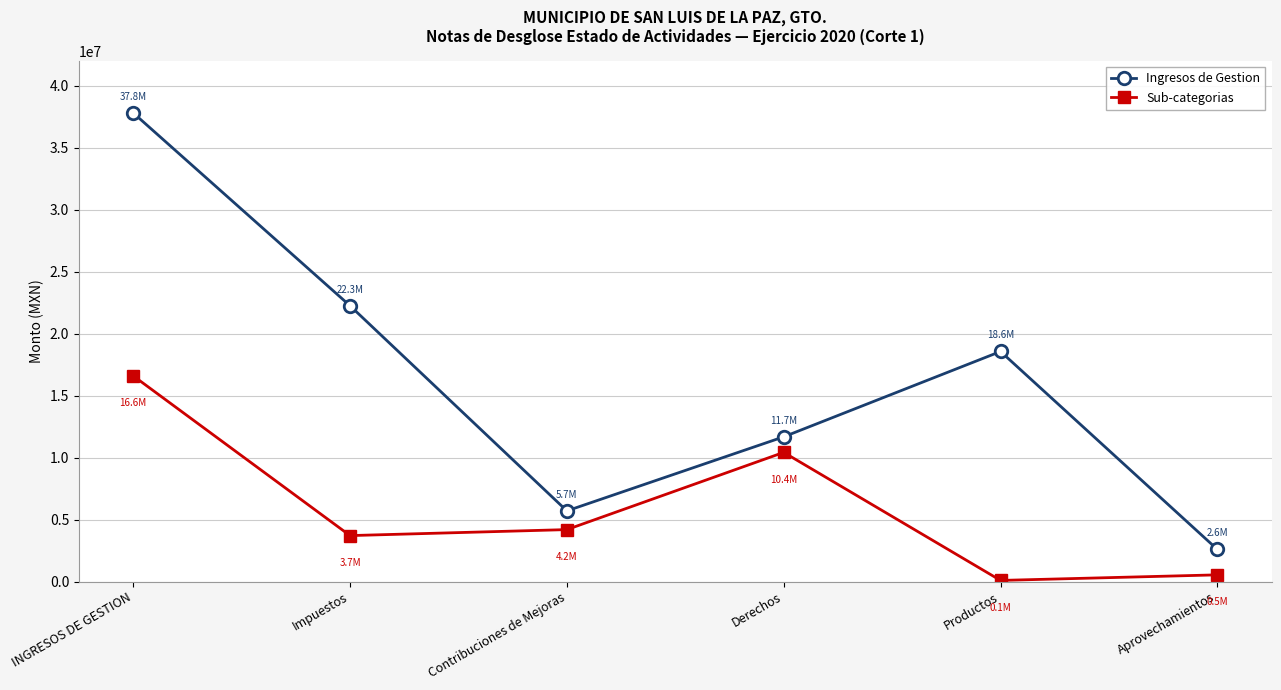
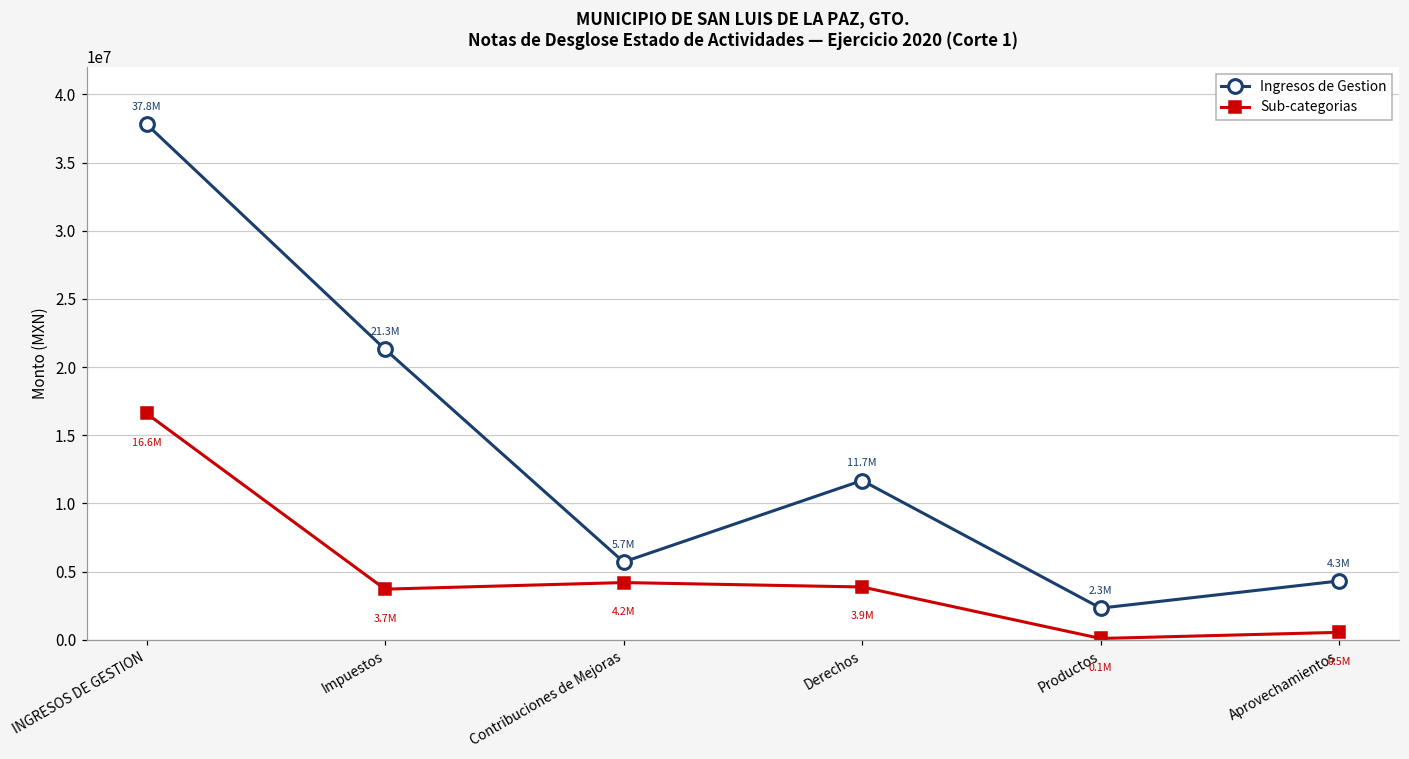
  {
    "Ingresos de Gestion": {
      "INGRESOS DE GESTION": "37.8M",
-     "Impuestos": "22.3M",
+     "Impuestos": "21.3M",
      "Contribuciones de Mejoras": "5.7M",
      "Derechos": "11.7M",
-     "Productos": "18.6M",
-     "Aprovechamientos": "2.6M"
+     "Productos": "2.3M",
+     "Aprovechamientos": "4.3M"
    },
    "Sub-categorias": {
      "INGRESOS DE GESTION": "16.6M",
      "Impuestos": "3.7M",
      "Contribuciones de Mejoras": "4.2M",
-     "Derechos": "10.4M",
+     "Derechos": "3.9M",
      "Productos": "0.1M",
      "Aprovechamientos": "0.5M"
    }
  }
